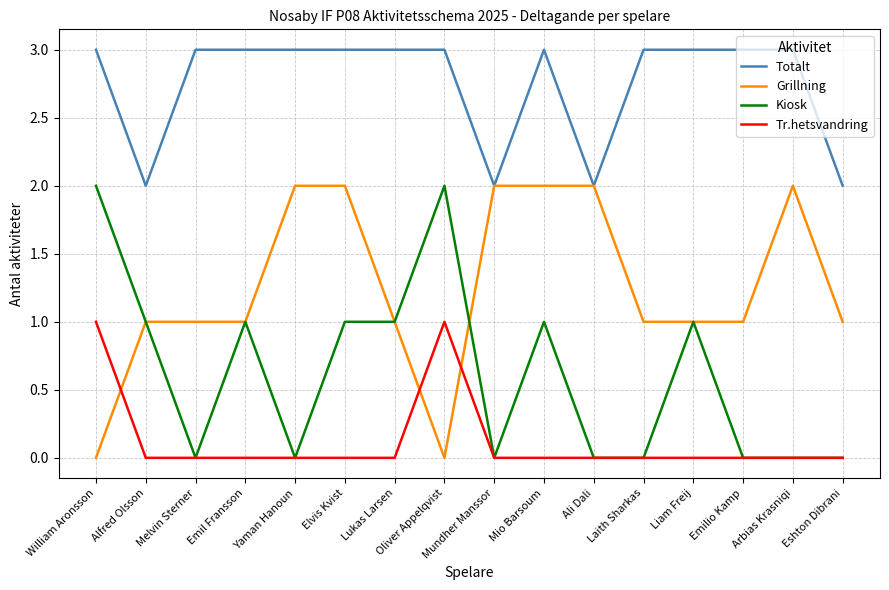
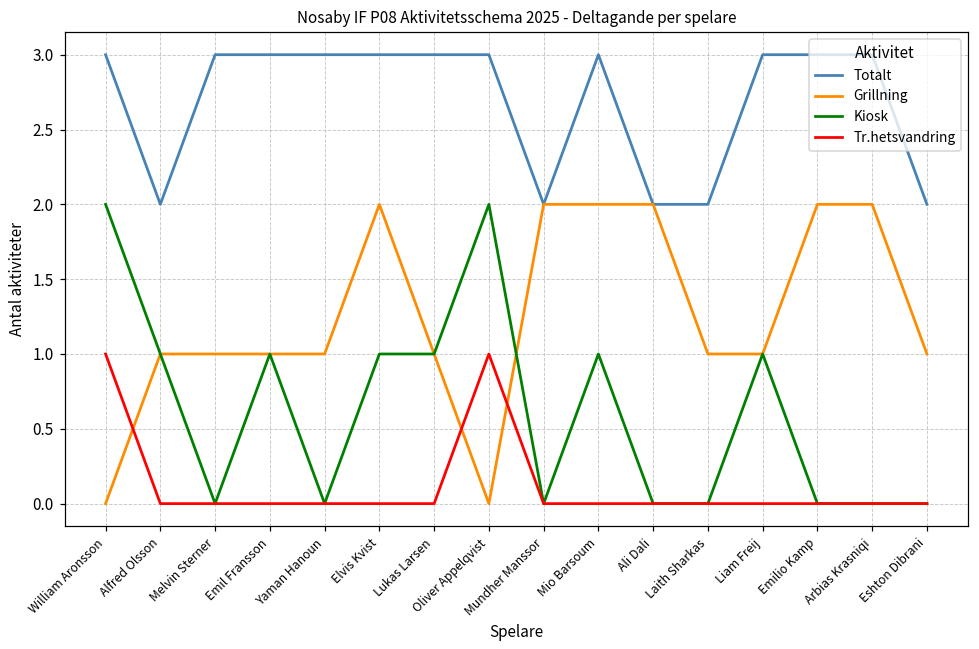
  {
    "Totalt": {
      "William Aronsson": 3,
      "Alfred Olsson": 2,
      "Melvin Sterner": 3,
      "Emil Fransson": 3,
      "Yaman Hanoun": 3,
      "Elvis Kvist": 3,
      "Lukas Larsen": 3,
      "Oliver Appelqvist": 3,
      "Mio Barsoum": 3,
-     "Laith Sharkas": 3,
+     "Laith Sharkas": 2,
      "Liam Freij": 3,
      "Eshton Dibrani": 2
    },
    "Grillning": {
      "William Aronsson": 0,
      "Melvin Sterner": 1,
-     "Yaman Hanoun": 2,
+     "Yaman Hanoun": 1,
      "Elvis Kvist": 2,
      "Oliver Appelqvist": 0,
      "Mio Barsoum": 2,
      "Laith Sharkas": 1,
-     "Emilio Kamp": 1,
+     "Emilio Kamp": 2,
      "Arbias Krasniqi": 2,
      "Eshton Dibrani": 1
    },
    "Kiosk": {
      "William Aronsson": 2,
      "Elvis Kvist": 1,
      "Oliver Appelqvist": 2,
      "Mio Barsoum": 1
    },
    "Tr.hetsvandring": {
      "William Aronsson": 1,
      "Alfred Olsson": 0,
      "Emil Fransson": 0,
      "Elvis Kvist": 0,
      "Lukas Larsen": 0,
      "Oliver Appelqvist": 1,
      "Mio Barsoum": 0,
      "Liam Freij": 0
    }
  }
